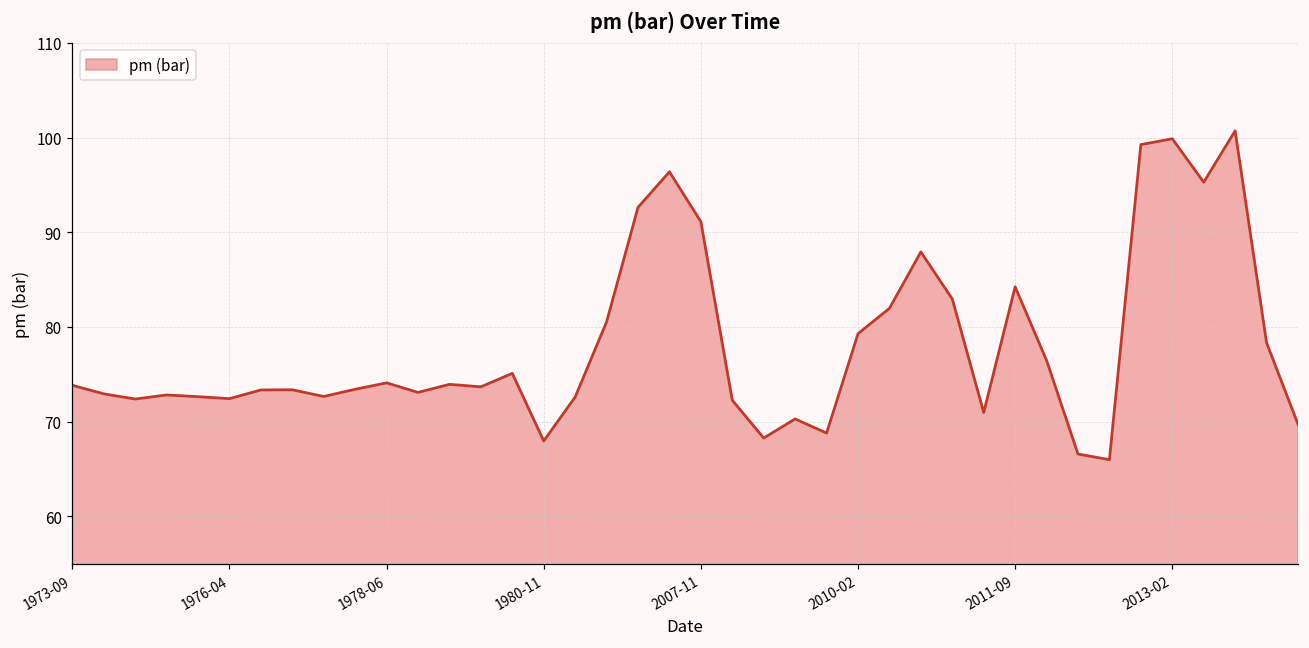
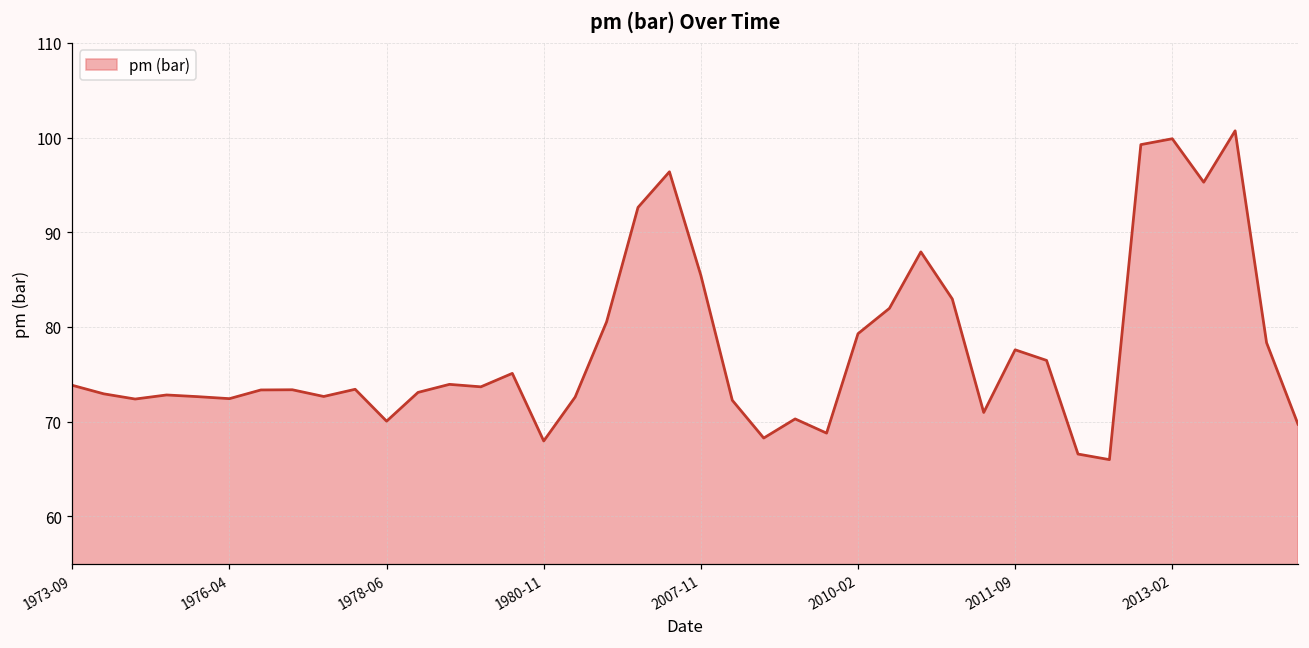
  {
    "1973-09": 74,
    "1976-04": 72,
-   "1978-06": 74,
+   "1978-06": 70,
    "1980-11": 68,
-   "2007-11": 91,
+   "2007-11": 85,
    "2010-02": 79,
-   "2011-09": 84,
+   "2011-09": 78,
    "2013-02": 100
  }
